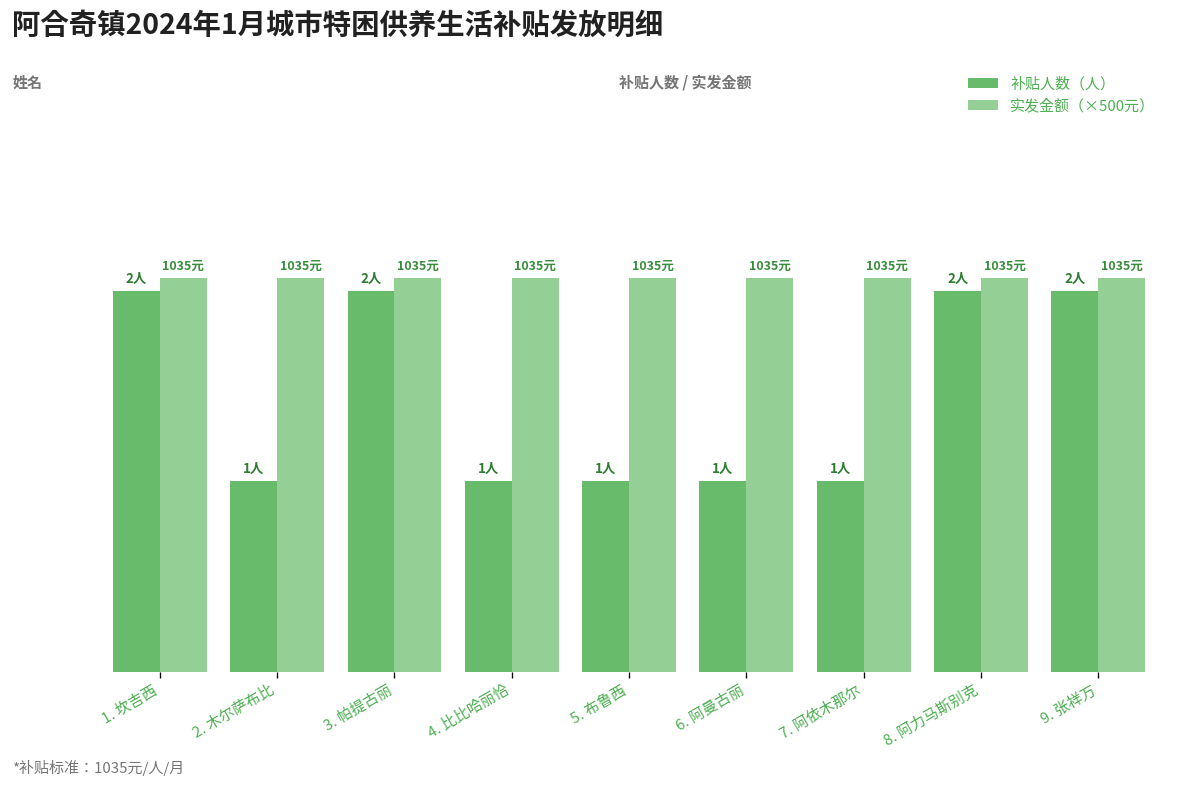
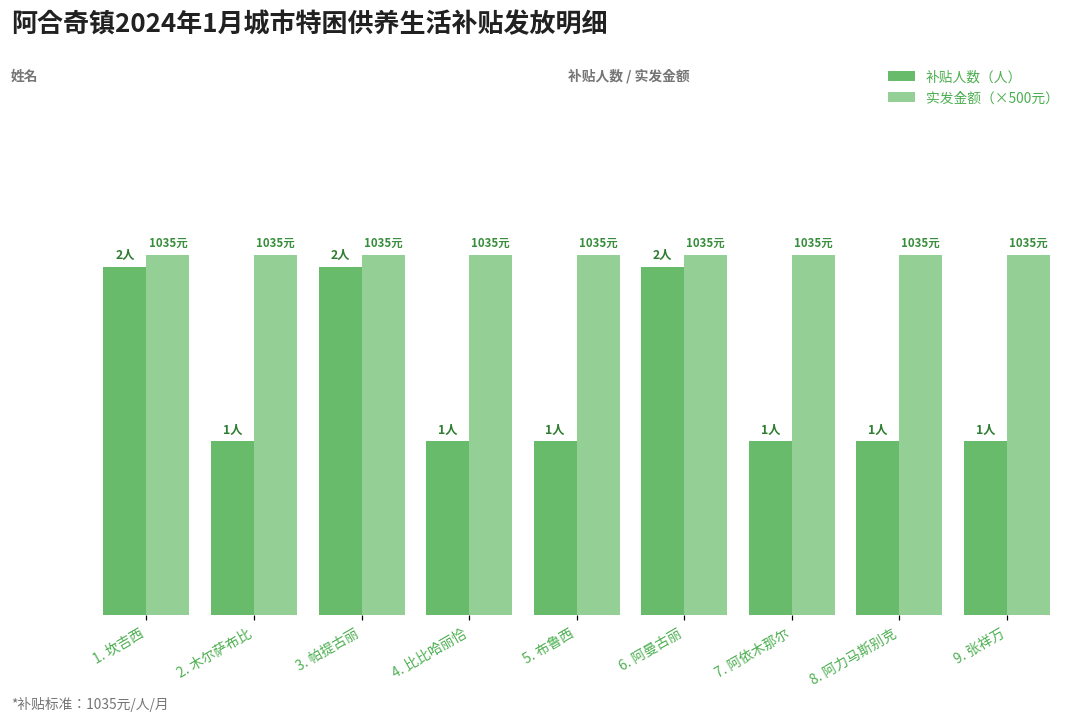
  {
    "补贴人数（人）": {
      "1. 坎吉西": "2人",
      "2. 木尔萨布比": "1人",
      "3. 帕提古丽": "2人",
      "4. 比比哈丽恰": "1人",
      "5. 布鲁西": "1人",
-     "6. 阿曼古丽": "1人",
+     "6. 阿曼古丽": "2人",
      "7. 阿依木那尔": "1人",
-     "8. 阿力马斯别克": "2人",
-     "9. 张祥万": "2人"
+     "8. 阿力马斯别克": "1人",
+     "9. 张祥万": "1人"
    }
  }
